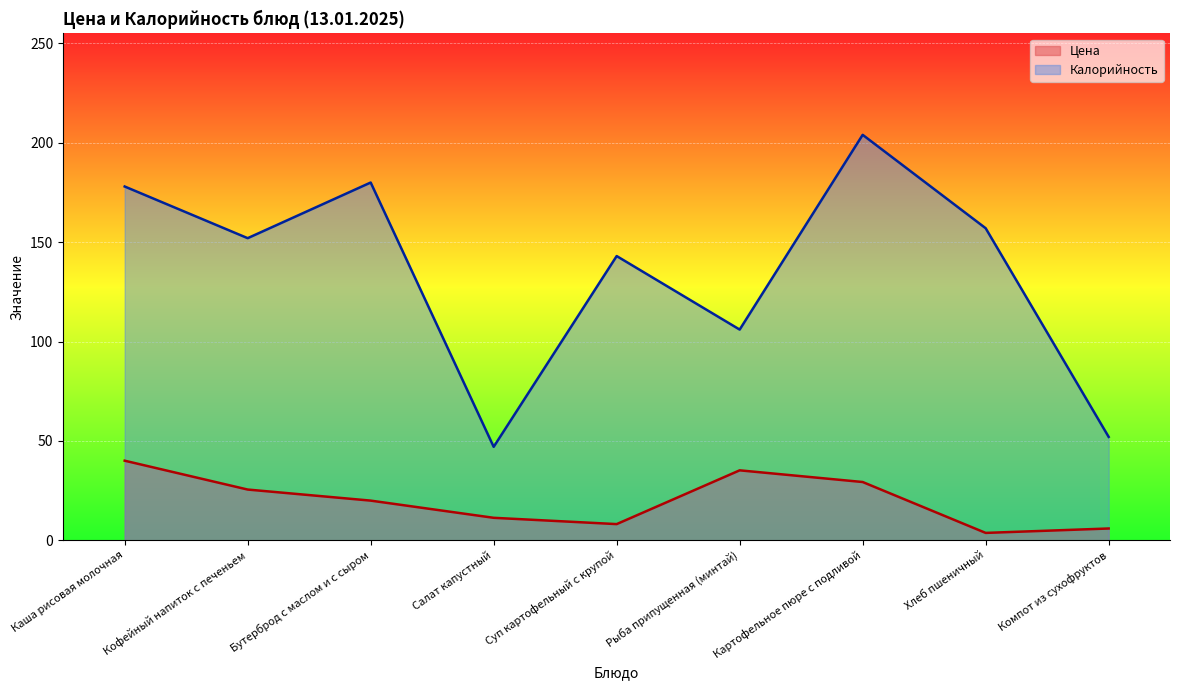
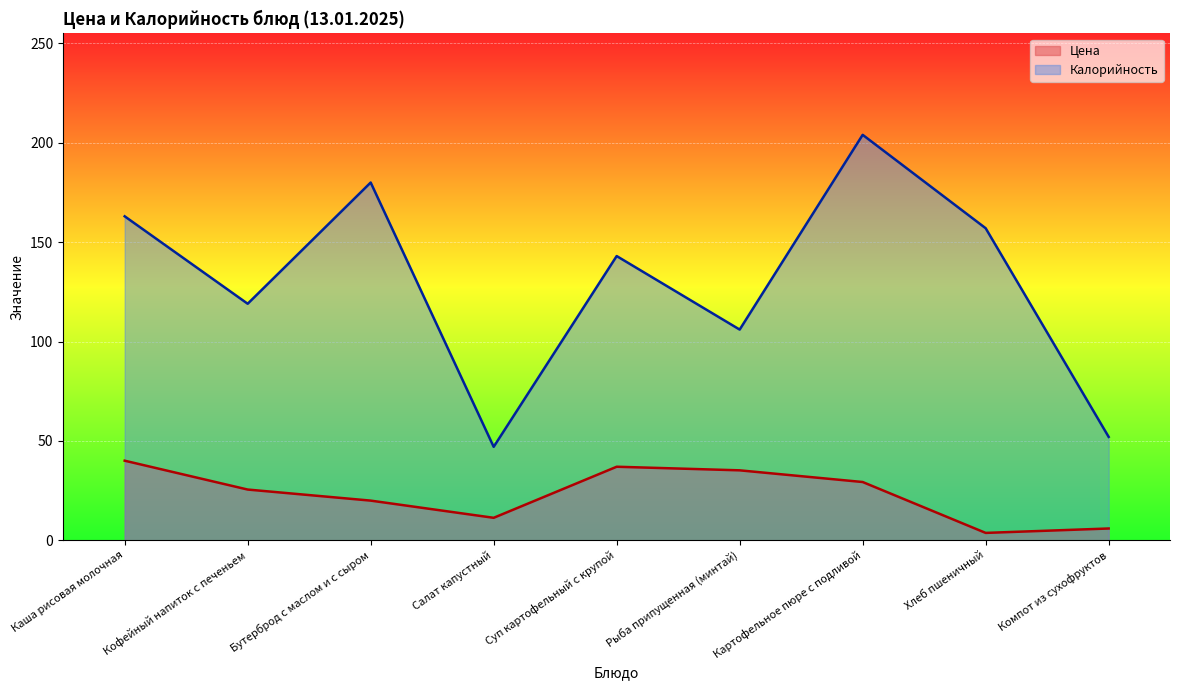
  {
    "Цена": {
      "Каша рисовая молочная": 40,
      "Кофейный напиток с печеньем": 26,
      "Бутерброд с маслом и с сыром": 20,
      "Салат капустный": 11,
-     "Суп картофельный с крупой": 8,
+     "Суп картофельный с крупой": 37,
      "Рыба припущенная (минтай)": 35,
      "Картофельное пюре с подливой": 29,
      "Хлеб пшеничный": 4,
      "Компот из сухофруктов": 6
    },
    "Калорийность": {
-     "Каша рисовая молочная": 178,
-     "Кофейный напиток с печеньем": 152,
+     "Каша рисовая молочная": 163,
+     "Кофейный напиток с печеньем": 119,
      "Бутерброд с маслом и с сыром": 180,
      "Салат капустный": 47,
      "Суп картофельный с крупой": 143,
      "Рыба припущенная (минтай)": 106,
      "Картофельное пюре с подливой": 204,
      "Хлеб пшеничный": 157,
      "Компот из сухофруктов": 52
    }
  }
